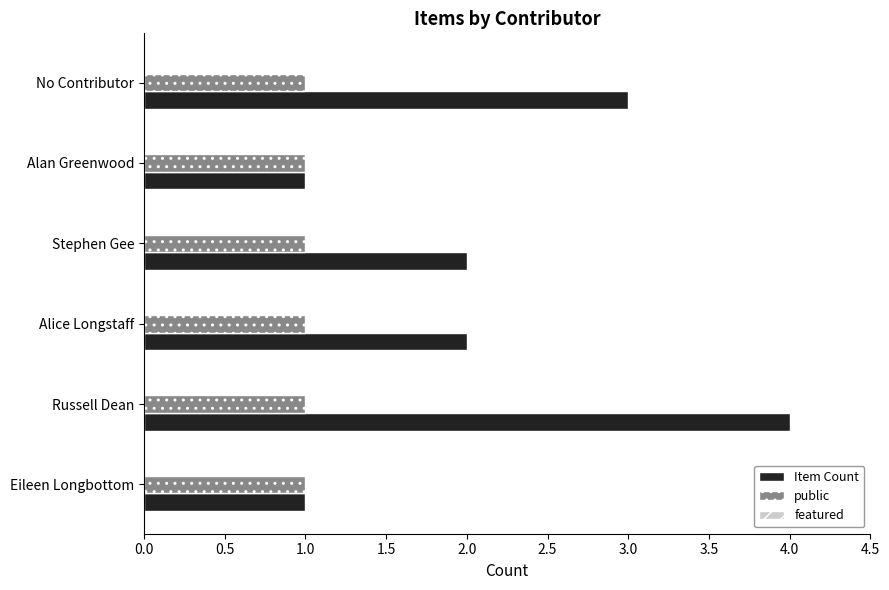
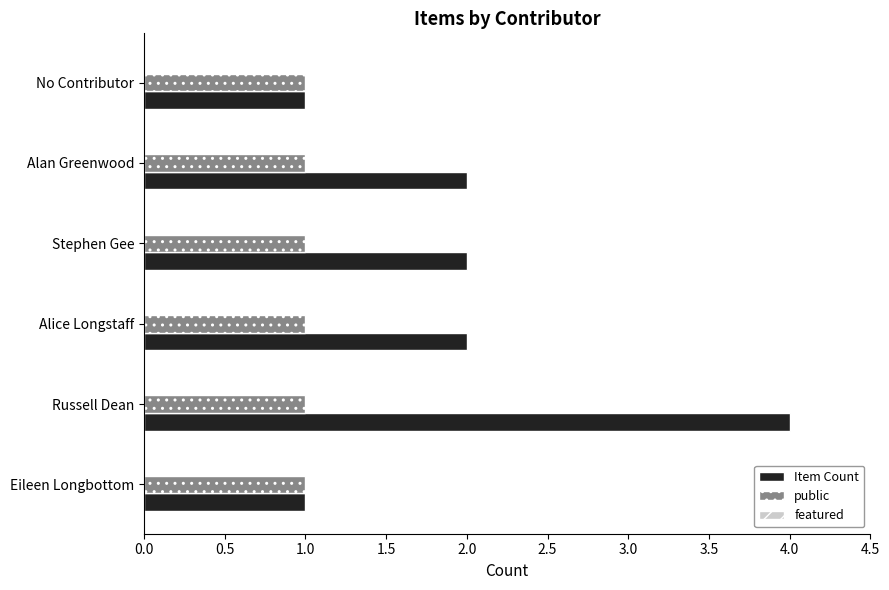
  {
    "Item Count": {
-     "No Contributor": 3,
-     "Alan Greenwood": 1,
+     "No Contributor": 1,
+     "Alan Greenwood": 2,
      "Stephen Gee": 2,
      "Alice Longstaff": 2,
      "Russell Dean": 4,
      "Eileen Longbottom": 1
    },
    "public": {
      "No Contributor": 1,
      "Alan Greenwood": 1,
      "Stephen Gee": 1,
      "Alice Longstaff": 1,
      "Russell Dean": 1,
      "Eileen Longbottom": 1
    },
    "featured": {
      "No Contributor": 0,
      "Alan Greenwood": 0,
      "Stephen Gee": 0,
      "Alice Longstaff": 0,
      "Russell Dean": 0,
      "Eileen Longbottom": 0
    }
  }
